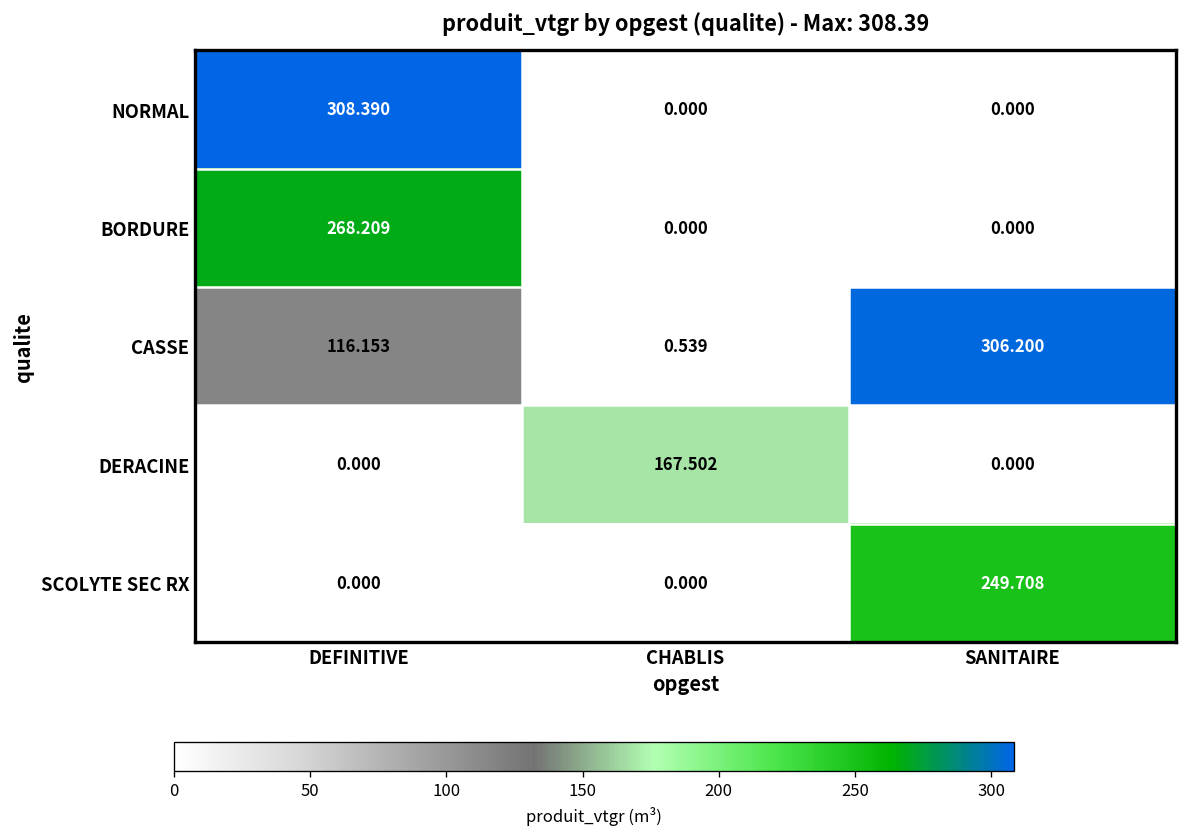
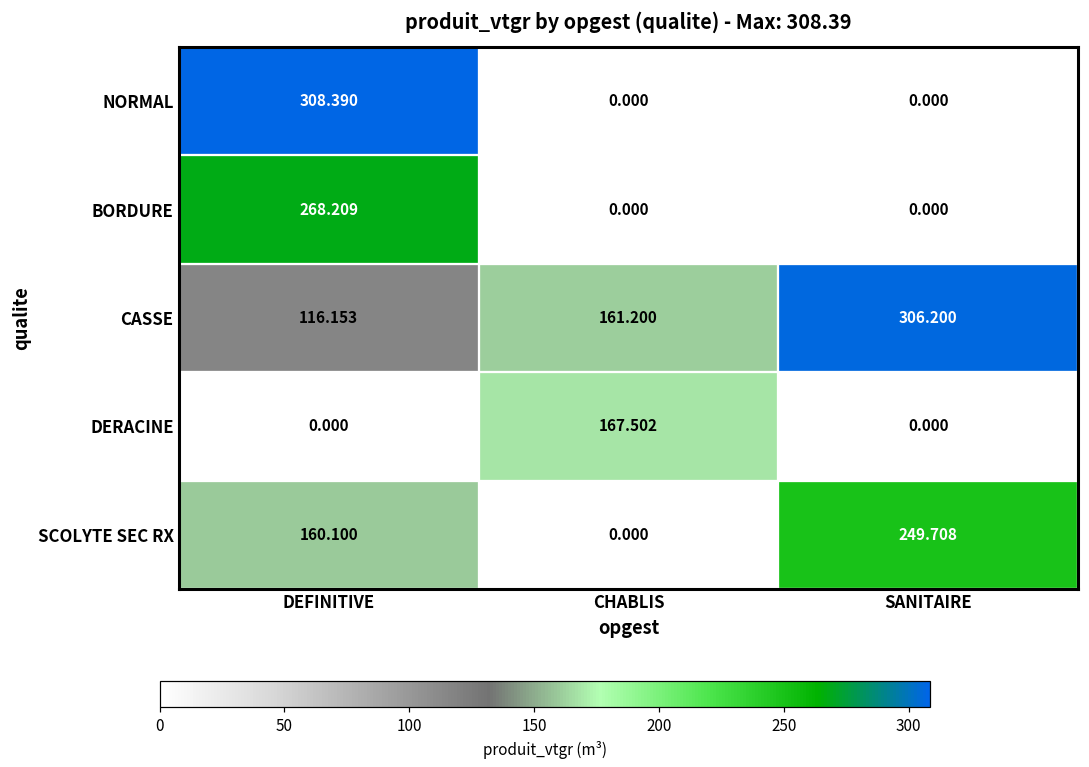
  {
    "NORMAL": {
      "DEFINITIVE": 308.390,
      "CHABLIS": 0.000,
      "SANITAIRE": 0.000
    },
    "BORDURE": {
      "DEFINITIVE": 268.209,
      "CHABLIS": 0.000,
      "SANITAIRE": 0.000
    },
    "CASSE": {
      "DEFINITIVE": 116.153,
-     "CHABLIS": 0.539,
+     "CHABLIS": 161.200,
      "SANITAIRE": 306.200
    },
    "DERACINE": {
      "DEFINITIVE": 0.000,
      "CHABLIS": 167.502,
      "SANITAIRE": 0.000
    },
    "SCOLYTE SEC RX": {
-     "DEFINITIVE": 0.000,
+     "DEFINITIVE": 160.100,
      "CHABLIS": 0.000,
      "SANITAIRE": 249.708
    }
  }
